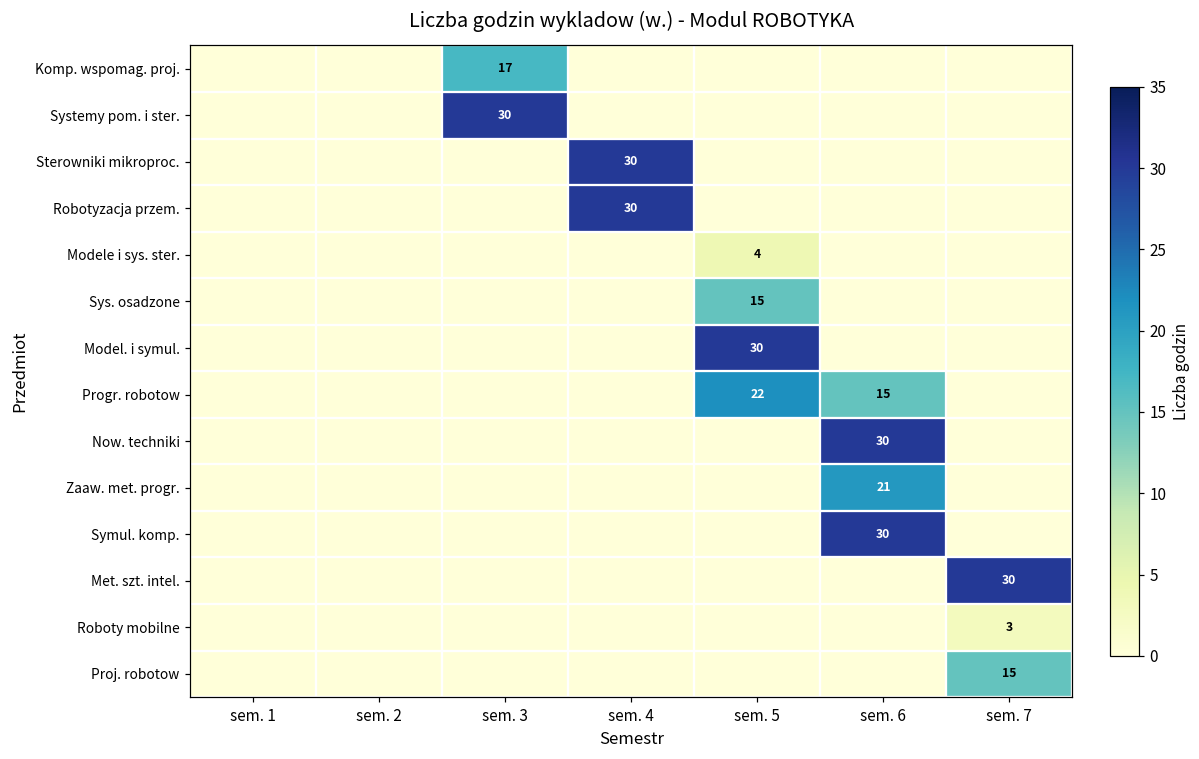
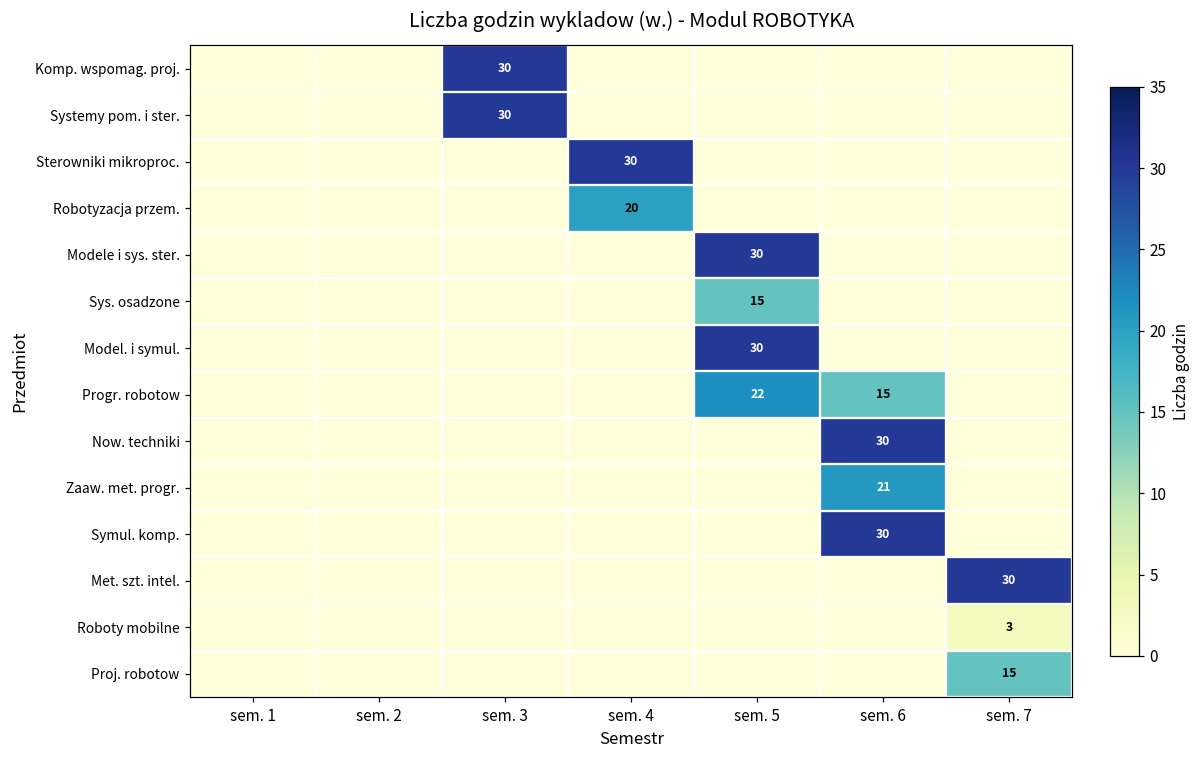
  {
    "Komp. wspomag. proj.": {
-     "sem. 3": 17
+     "sem. 3": 30
    },
    "Systemy pom. i ster.": {
      "sem. 3": 30
    },
    "Sterowniki mikroproc.": {
      "sem. 4": 30
    },
    "Robotyzacja przem.": {
-     "sem. 4": 30
+     "sem. 4": 20
    },
    "Modele i sys. ster.": {
-     "sem. 5": 4
+     "sem. 5": 30
    },
    "Sys. osadzone": {
      "sem. 5": 15
    },
    "Model. i symul.": {
      "sem. 5": 30
    },
    "Progr. robotow": {
      "sem. 5": 22,
      "sem. 6": 15
    },
    "Now. techniki": {
      "sem. 6": 30
    },
    "Zaaw. met. progr.": {
      "sem. 6": 21
    },
    "Symul. komp.": {
      "sem. 6": 30
    },
    "Met. szt. intel.": {
      "sem. 7": 30
    },
    "Roboty mobilne": {
      "sem. 7": 3
    },
    "Proj. robotow": {
      "sem. 7": 15
    }
  }
